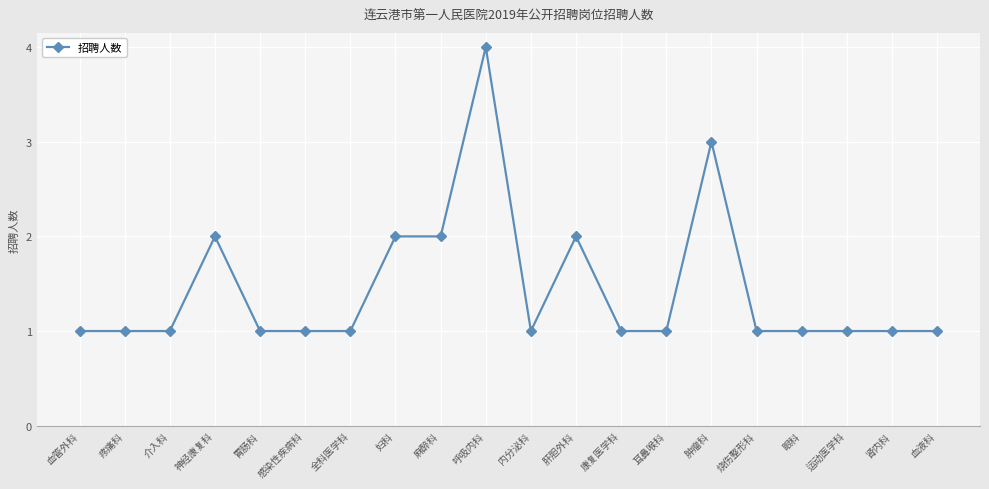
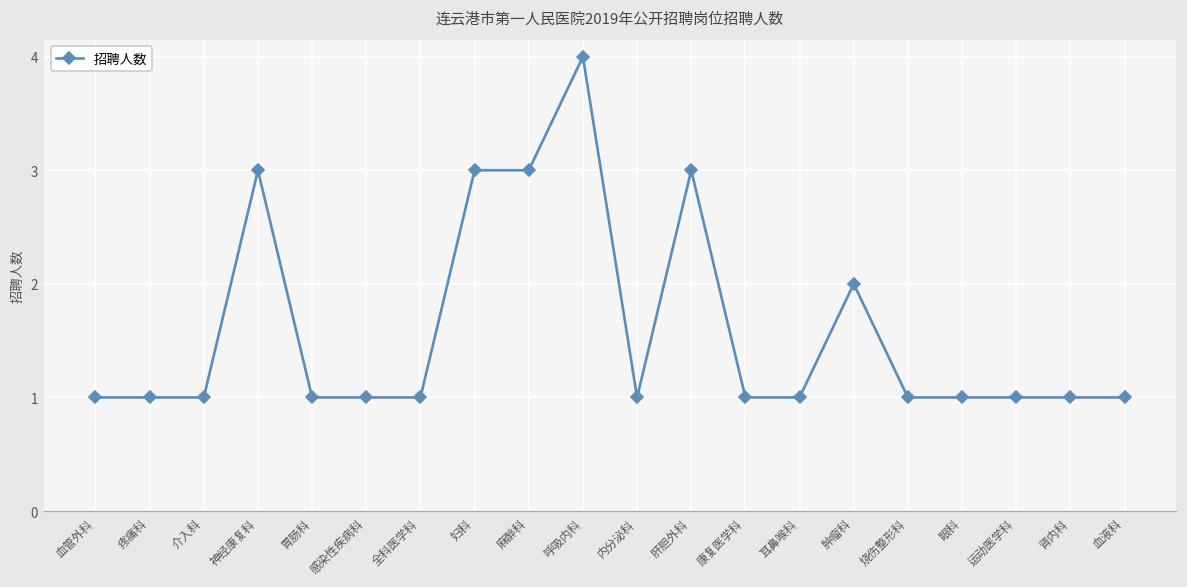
  {
    "血管外科": 1,
    "疼痛科": 1,
    "介入科": 1,
-   "神经康复科": 2,
+   "神经康复科": 3,
    "胃肠科": 1,
    "感染性疾病科": 1,
    "全科医学科": 1,
-   "妇科": 2,
-   "麻醉科": 2,
+   "妇科": 3,
+   "麻醉科": 3,
    "呼吸内科": 4,
    "内分泌科": 1,
-   "肝胆外科": 2,
+   "肝胆外科": 3,
    "康复医学科": 1,
    "耳鼻喉科": 1,
-   "肿瘤科": 3,
+   "肿瘤科": 2,
    "烧伤整形科": 1,
    "眼科": 1,
    "运动医学科": 1,
    "肾内科": 1,
    "血液科": 1
  }
